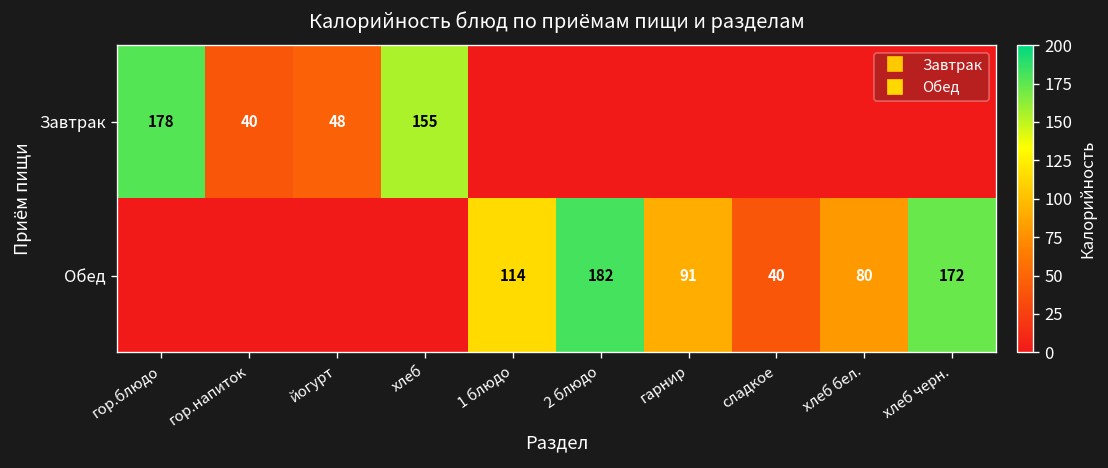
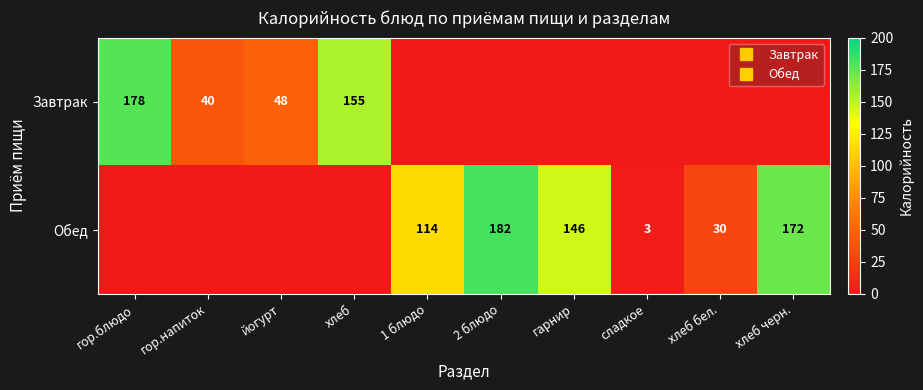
  {
    "Завтрак": {
      "гор.блюдо": 178,
      "гор.напиток": 40,
      "йогурт": 48,
      "хлеб": 155
    },
    "Обед": {
      "1 блюдо": 114,
      "2 блюдо": 182,
-     "гарнир": 91,
-     "сладкое": 40,
-     "хлеб бел.": 80,
+     "гарнир": 146,
+     "сладкое": 3,
+     "хлеб бел.": 30,
      "хлеб черн.": 172
    }
  }
